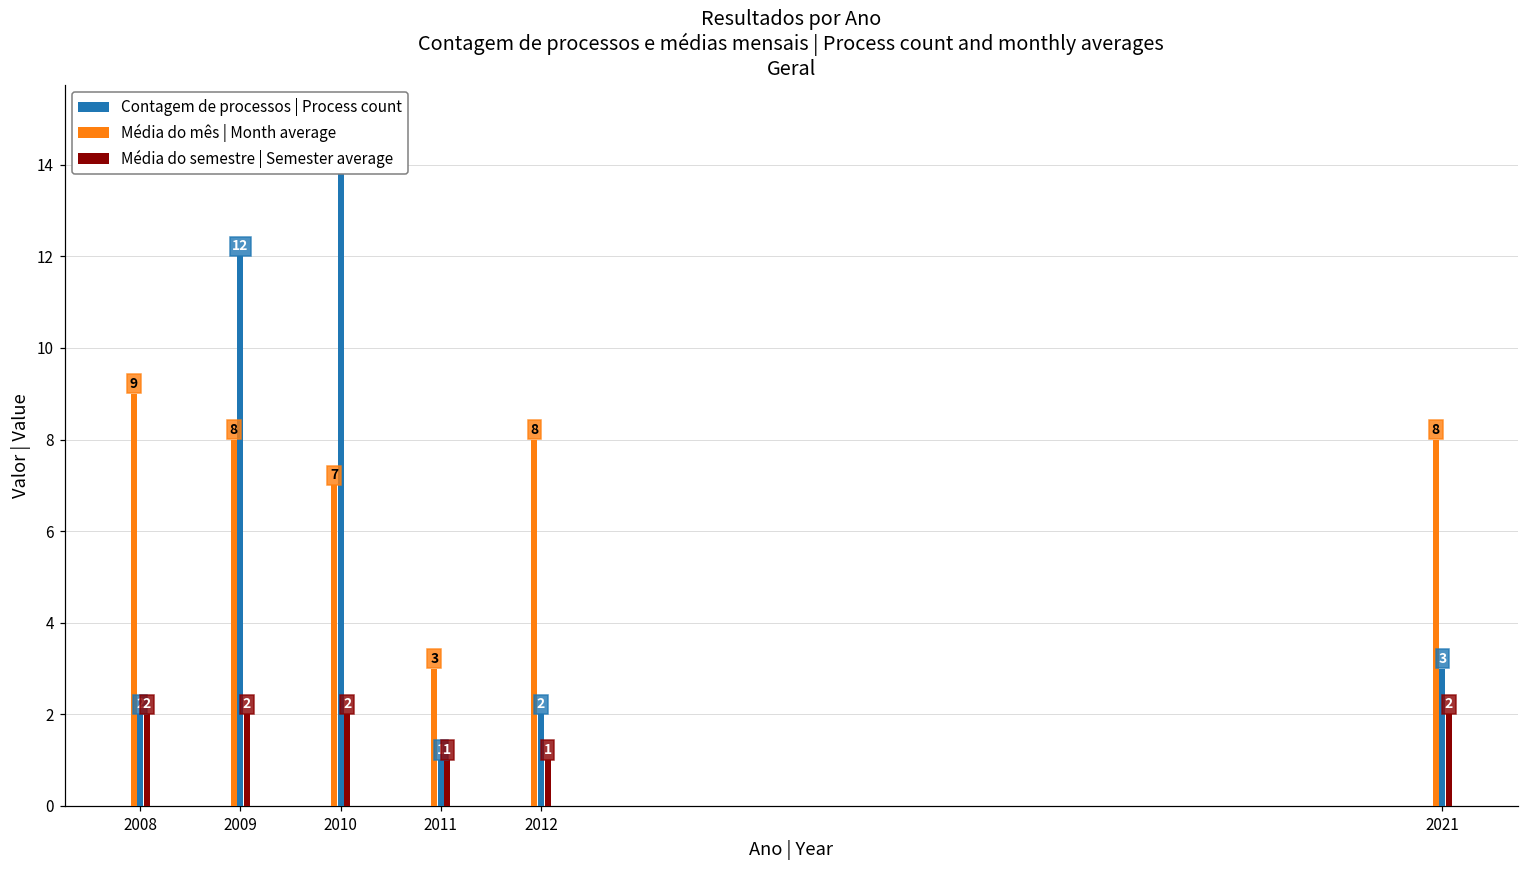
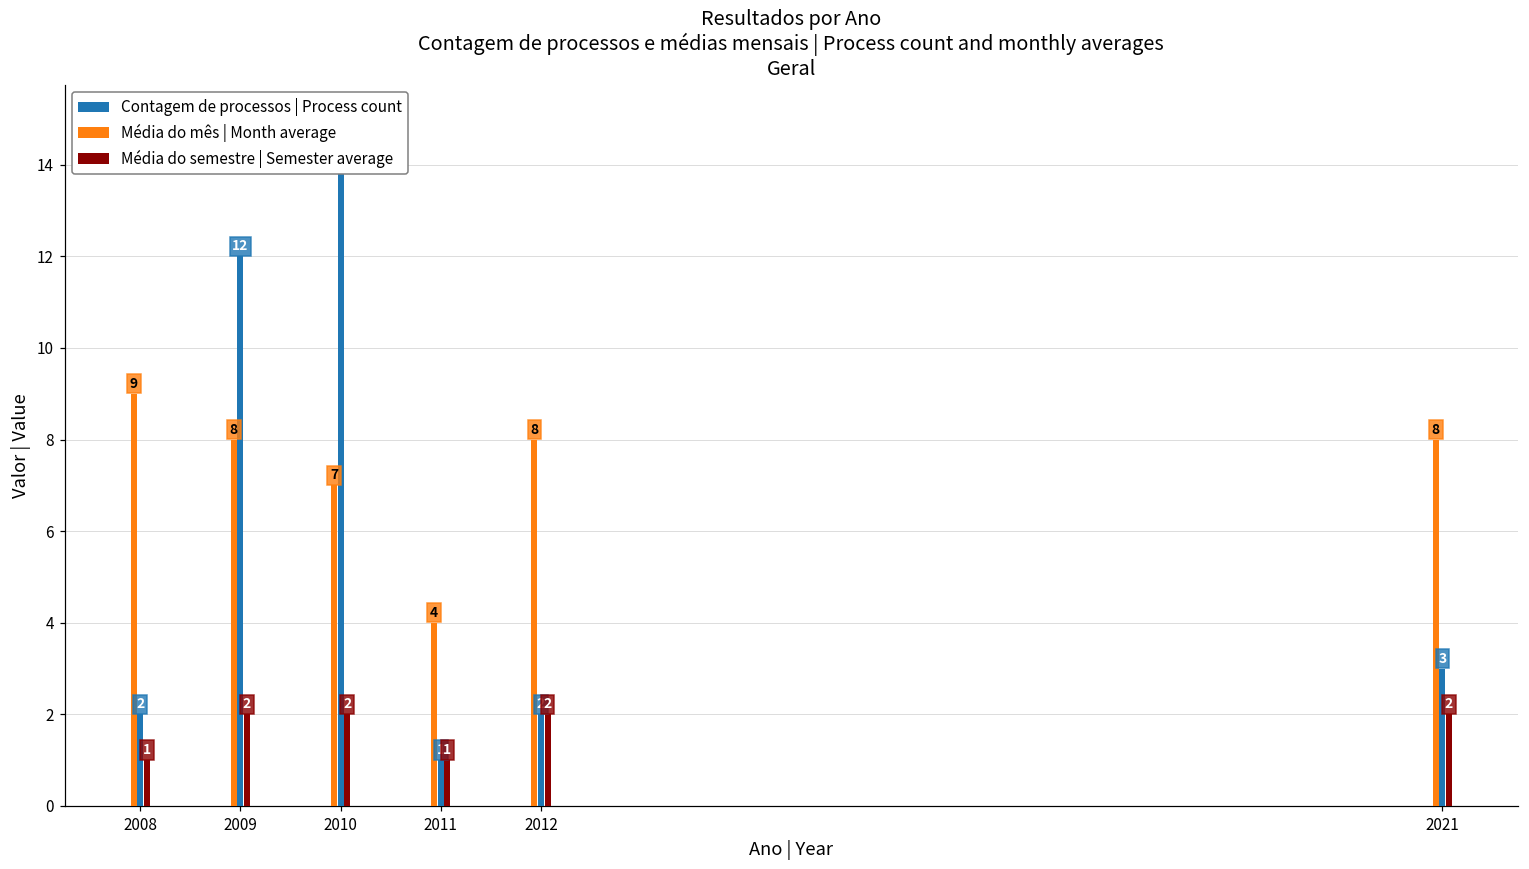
  {
    "Média do mês | Month average": {
-     "2011": 3
+     "2011": 4
    },
    "Média do semestre | Semester average": {
-     "2008": 2,
-     "2012": 1
+     "2008": 1,
+     "2012": 2
    }
  }
